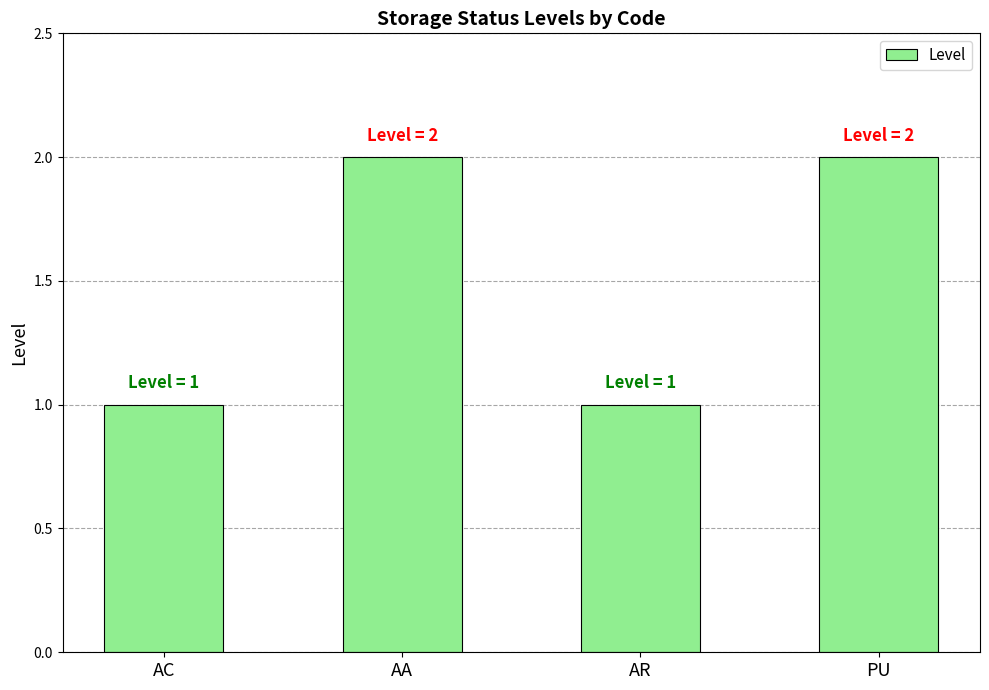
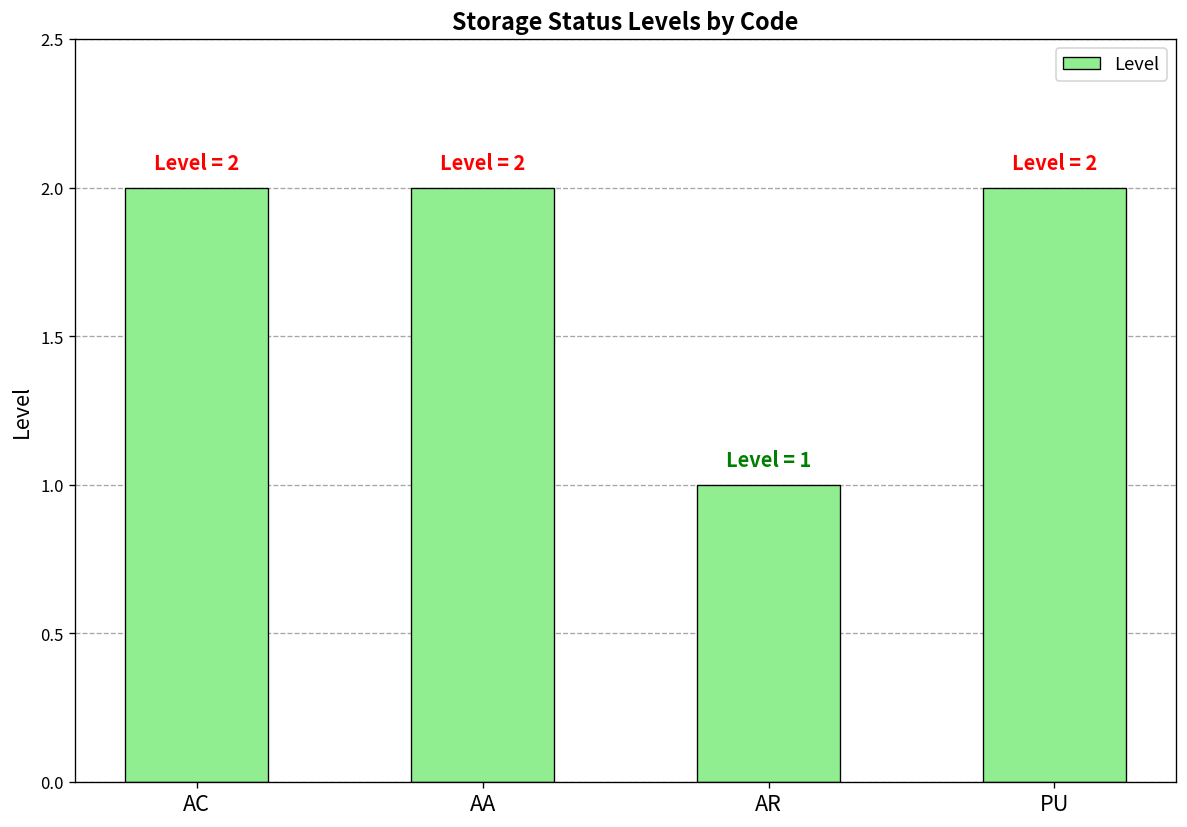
  {
-   "AC": 1,
+   "AC": 2,
    "AA": 2,
    "AR": 1,
    "PU": 2
  }
